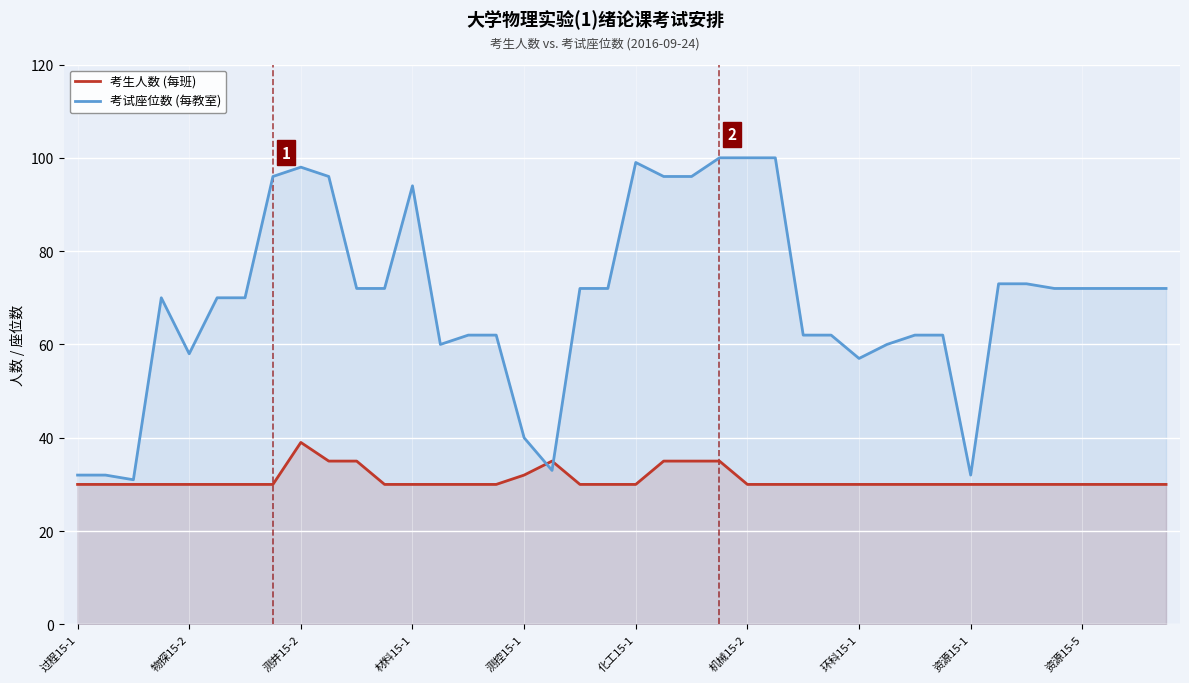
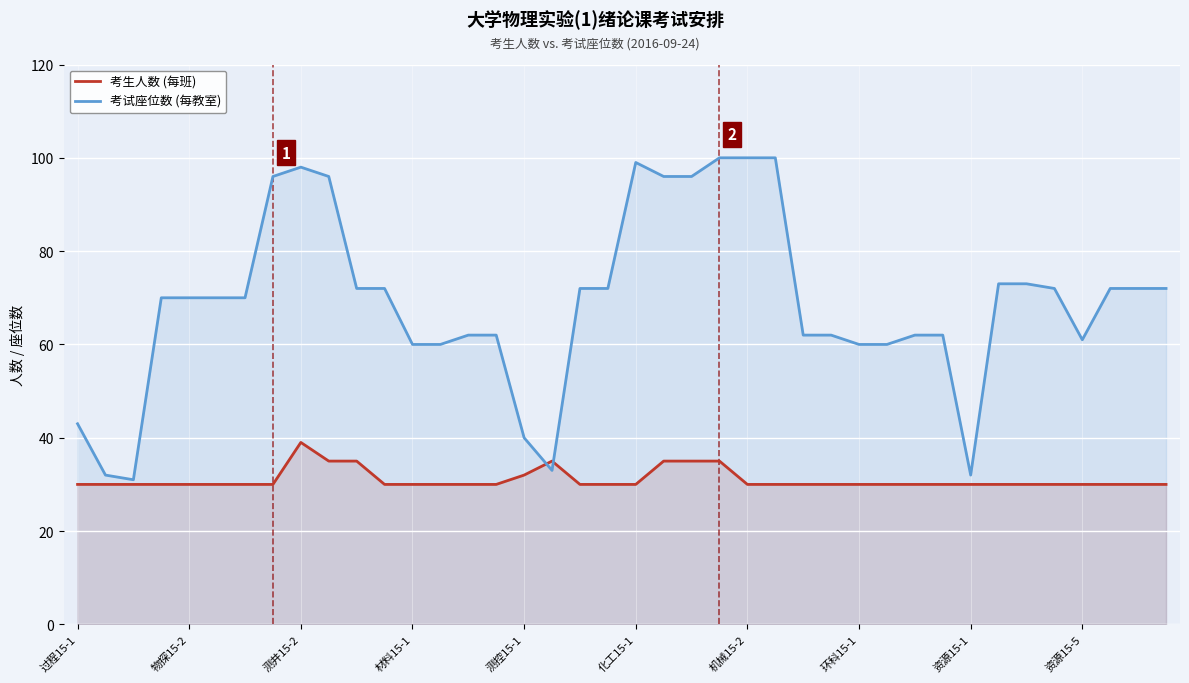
  {
    "考生人数 (每班)": {
      "过程15-1": 30,
      "物探15-2": 30,
      "测井15-2": 39,
      "材料15-1": 30,
      "测控15-1": 32,
      "化工15-1": 30,
      "机械15-2": 30,
      "环科15-1": 30,
      "资源15-1": 30,
      "资源15-5": 30
    },
    "考试座位数 (每教室)": {
-     "过程15-1": 32,
-     "物探15-2": 58,
-     "材料15-1": 94,
+     "过程15-1": 43,
+     "物探15-2": 70,
+     "材料15-1": 60,
      "测控15-1": 40,
      "化工15-1": 99,
      "机械15-2": 100,
-     "环科15-1": 57,
+     "环科15-1": 60,
      "资源15-1": 32,
-     "资源15-5": 72
+     "资源15-5": 61
    }
  }
